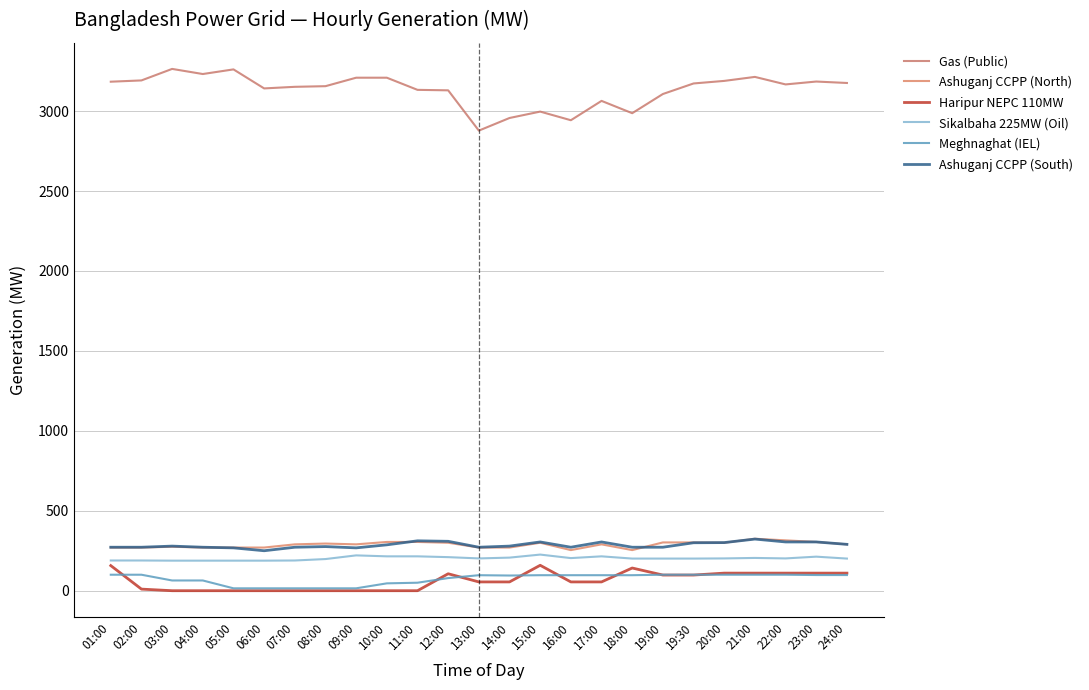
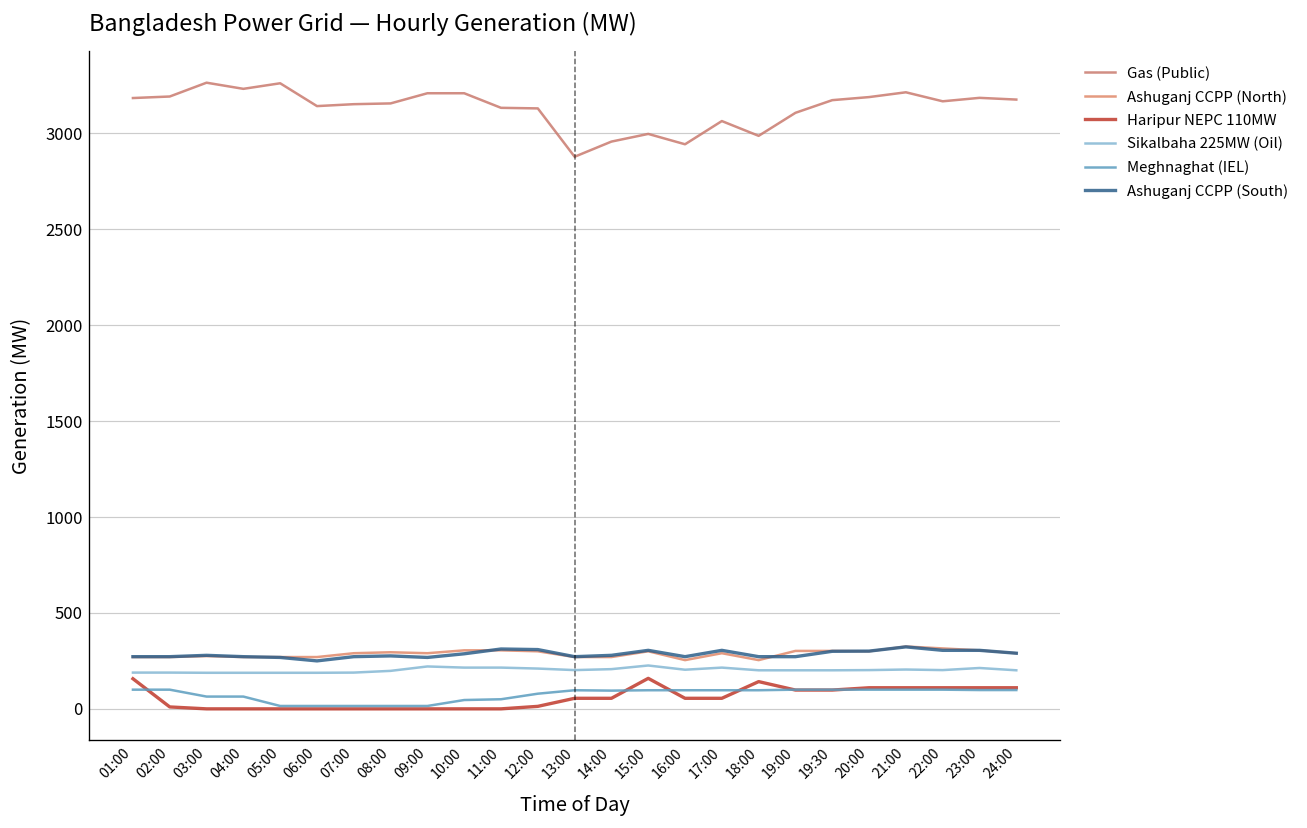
  {
    "Haripur NEPC 110MW": {
      "01:00": 160,
      "02:00": 10,
      "03:00": 0,
      "04:00": 0,
      "10:00": 0,
      "11:00": 0,
-     "12:00": 110,
+     "12:00": 10,
      "13:00": 60,
      "14:00": 60,
      "15:00": 160,
      "16:00": 60,
      "17:00": 60,
      "18:00": 140
    },
    "Ashuganj CCPP (South)": {
      "06:00": 250,
      "07:00": 270,
      "08:00": 280,
      "09:00": 270,
      "10:00": 290,
      "16:00": 270,
      "18:00": 270,
      "19:00": 270
    }
  }
